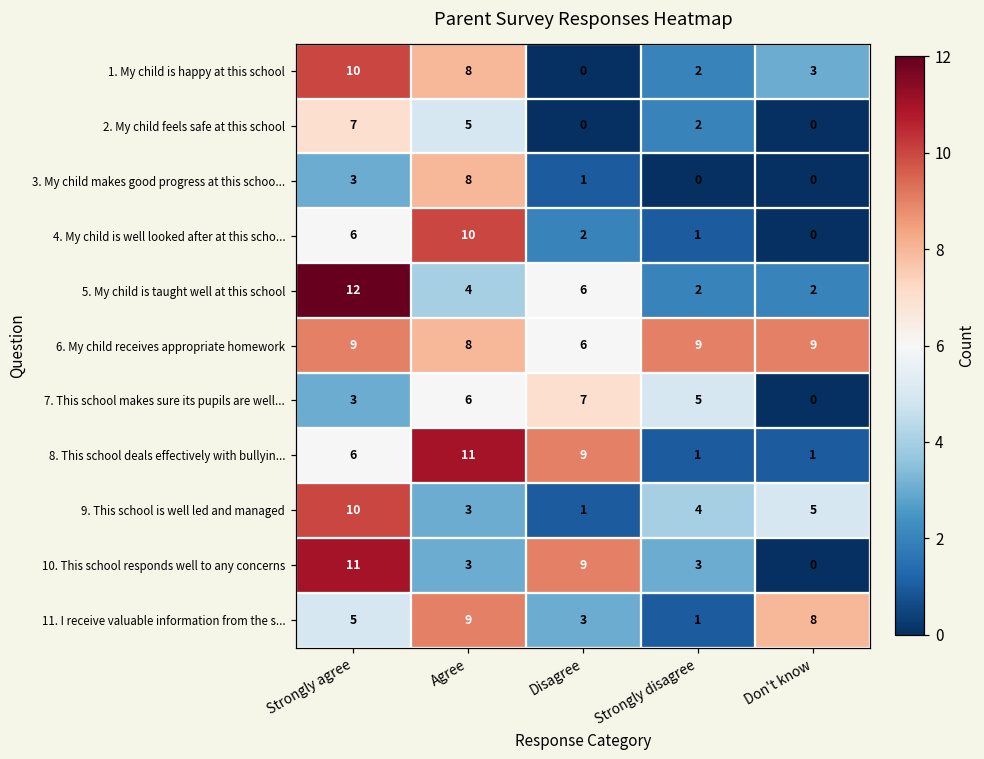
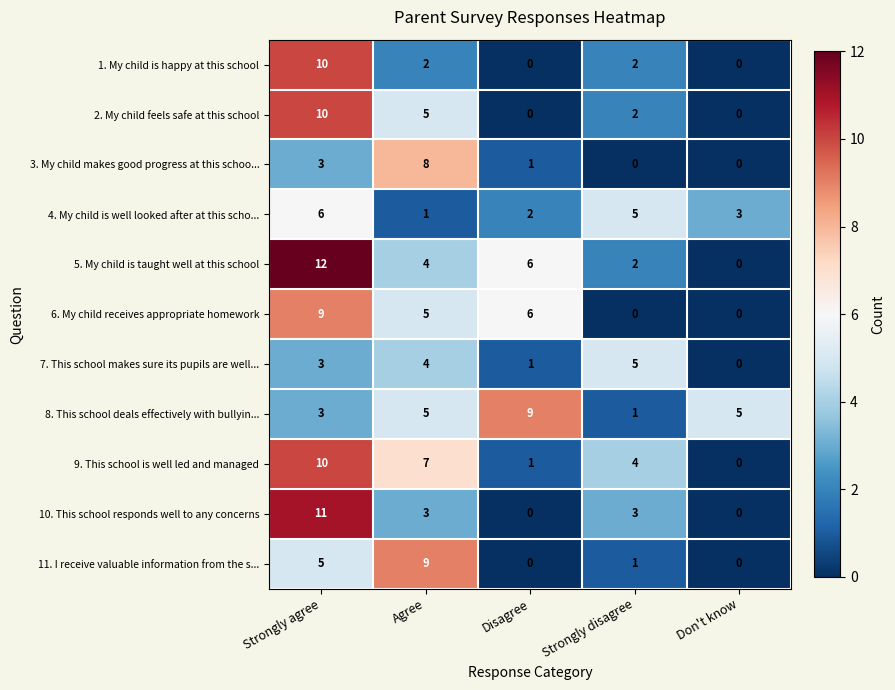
  {
    "1. My child is happy at this school": {
      "Strongly agree": 10,
-     "Agree": 8,
+     "Agree": 2,
      "Disagree": 0,
      "Strongly disagree": 2,
-     "Don't know": 3
+     "Don't know": 0
    },
    "2. My child feels safe at this school": {
-     "Strongly agree": 7,
+     "Strongly agree": 10,
      "Agree": 5,
      "Disagree": 0,
      "Strongly disagree": 2,
      "Don't know": 0
    },
    "3. My child makes good progress at this schoo...": {
      "Strongly agree": 3,
      "Agree": 8,
      "Disagree": 1,
      "Strongly disagree": 0,
      "Don't know": 0
    },
    "4. My child is well looked after at this scho...": {
      "Strongly agree": 6,
-     "Agree": 10,
+     "Agree": 1,
      "Disagree": 2,
-     "Strongly disagree": 1,
-     "Don't know": 0
+     "Strongly disagree": 5,
+     "Don't know": 3
    },
    "5. My child is taught well at this school": {
      "Strongly agree": 12,
      "Agree": 4,
      "Disagree": 6,
      "Strongly disagree": 2,
-     "Don't know": 2
+     "Don't know": 0
    },
    "6. My child receives appropriate homework": {
      "Strongly agree": 9,
-     "Agree": 8,
+     "Agree": 5,
      "Disagree": 6,
-     "Strongly disagree": 9,
-     "Don't know": 9
+     "Strongly disagree": 0,
+     "Don't know": 0
    },
    "7. This school makes sure its pupils are well...": {
      "Strongly agree": 3,
-     "Agree": 6,
-     "Disagree": 7,
+     "Agree": 4,
+     "Disagree": 1,
      "Strongly disagree": 5,
      "Don't know": 0
    },
    "8. This school deals effectively with bullyin...": {
-     "Strongly agree": 6,
-     "Agree": 11,
+     "Strongly agree": 3,
+     "Agree": 5,
      "Disagree": 9,
      "Strongly disagree": 1,
-     "Don't know": 1
+     "Don't know": 5
    },
    "9. This school is well led and managed": {
      "Strongly agree": 10,
-     "Agree": 3,
+     "Agree": 7,
      "Disagree": 1,
      "Strongly disagree": 4,
-     "Don't know": 5
+     "Don't know": 0
    },
    "10. This school responds well to any concerns": {
      "Strongly agree": 11,
      "Agree": 3,
-     "Disagree": 9,
+     "Disagree": 0,
      "Strongly disagree": 3,
      "Don't know": 0
    },
    "11. I receive valuable information from the s...": {
      "Strongly agree": 5,
      "Agree": 9,
-     "Disagree": 3,
+     "Disagree": 0,
      "Strongly disagree": 1,
-     "Don't know": 8
+     "Don't know": 0
    }
  }
